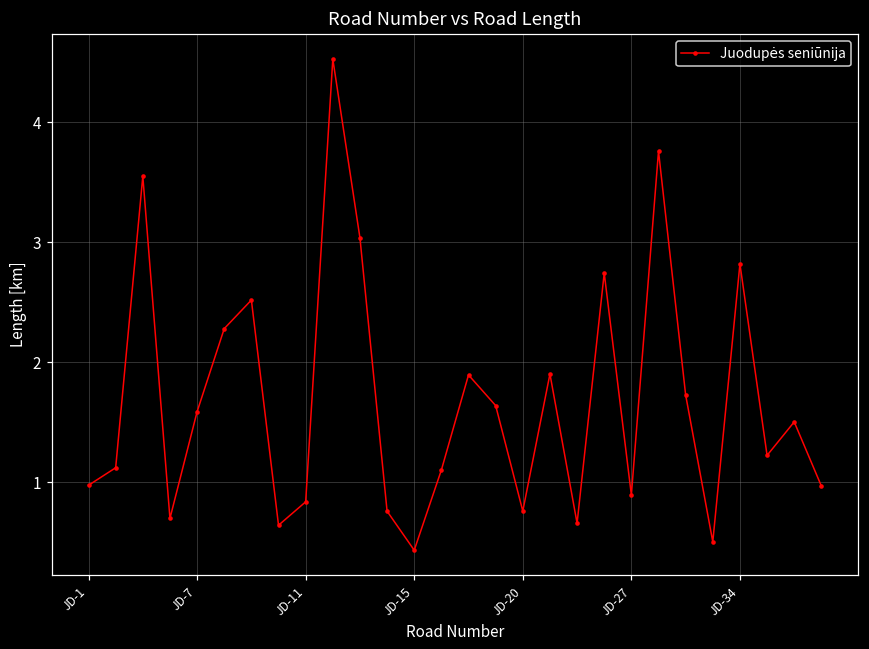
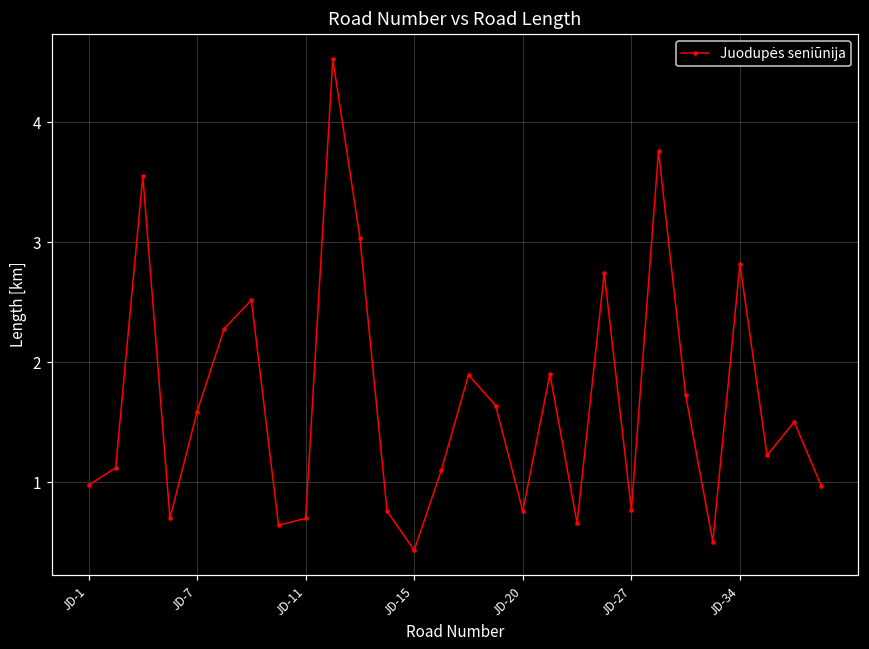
  {
    "JD-1": 0.98,
    "JD-7": 1.59,
-   "JD-11": 0.84,
+   "JD-11": 0.70,
    "JD-15": 0.44,
    "JD-20": 0.76,
-   "JD-27": 0.90,
+   "JD-27": 0.77,
    "JD-34": 2.82
  }
